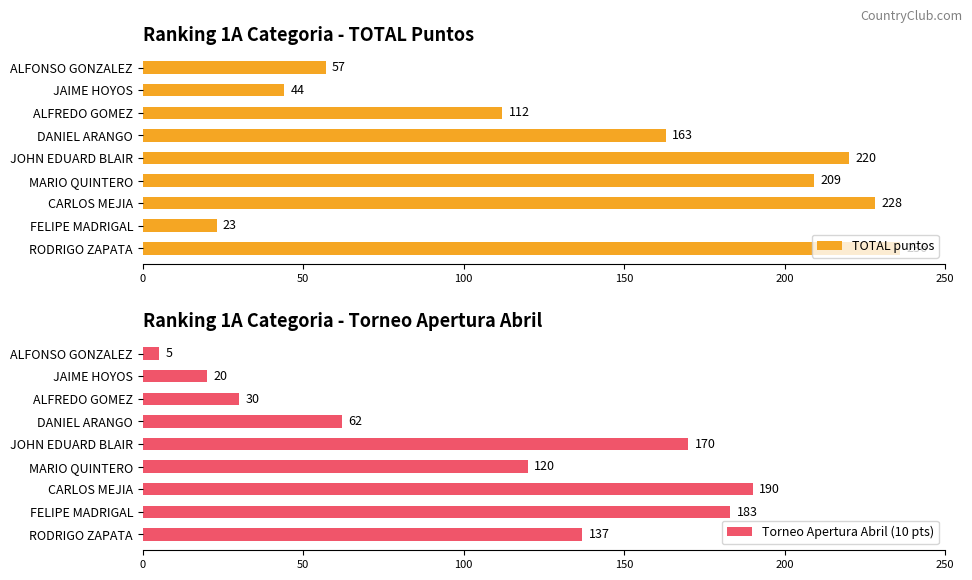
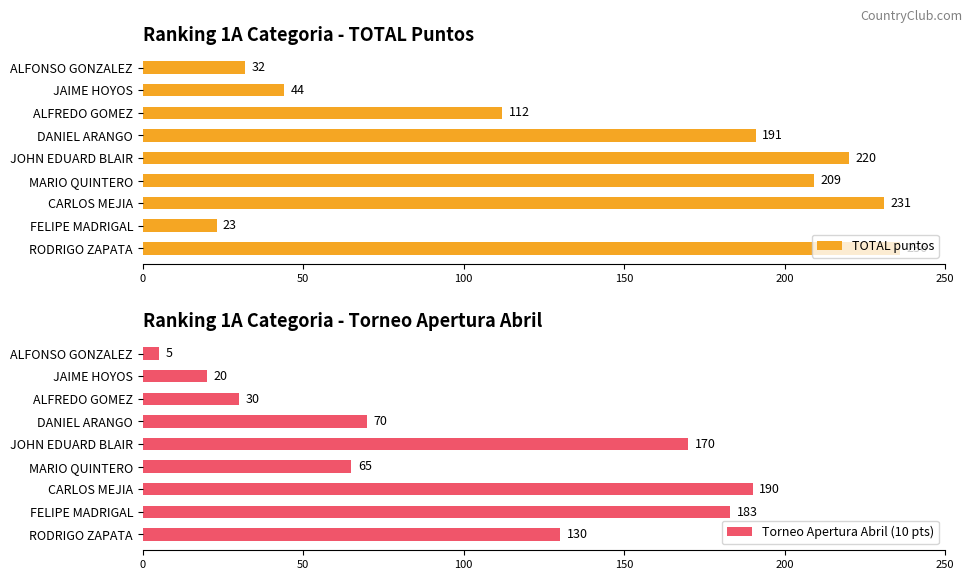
  {
    "Ranking 1A Categoria - TOTAL Puntos": {
-     "ALFONSO GONZALEZ": 57,
+     "ALFONSO GONZALEZ": 32,
      "JAIME HOYOS": 44,
      "ALFREDO GOMEZ": 112,
-     "DANIEL ARANGO": 163,
+     "DANIEL ARANGO": 191,
      "JOHN EDUARD BLAIR": 220,
      "MARIO QUINTERO": 209,
-     "CARLOS MEJIA": 228,
+     "CARLOS MEJIA": 231,
      "FELIPE MADRIGAL": 23
    },
    "Ranking 1A Categoria - Torneo Apertura Abril": {
      "ALFONSO GONZALEZ": 5,
      "JAIME HOYOS": 20,
      "ALFREDO GOMEZ": 30,
-     "DANIEL ARANGO": 62,
+     "DANIEL ARANGO": 70,
      "JOHN EDUARD BLAIR": 170,
-     "MARIO QUINTERO": 120,
+     "MARIO QUINTERO": 65,
      "CARLOS MEJIA": 190,
      "FELIPE MADRIGAL": 183,
-     "RODRIGO ZAPATA": 137
+     "RODRIGO ZAPATA": 130
    }
  }
